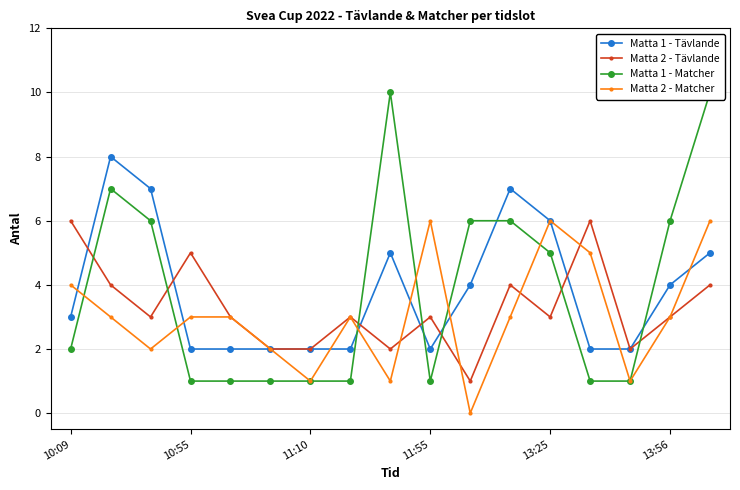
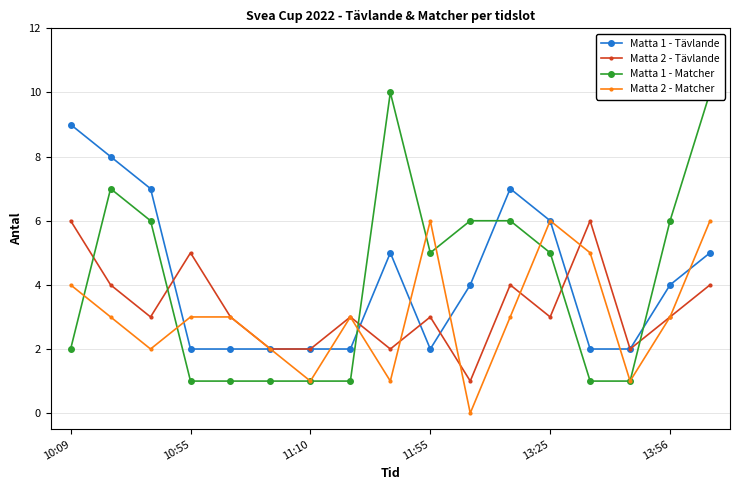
  {
    "Matta 1 - Tävlande": {
-     "10:09": 3,
+     "10:09": 9,
      "10:55": 2,
      "11:55": 2,
      "13:56": 4
    },
    "Matta 2 - Tävlande": {
      "10:09": 6,
      "10:55": 5,
      "11:55": 3,
      "13:25": 3
    },
    "Matta 1 - Matcher": {
      "10:09": 2,
      "10:55": 1,
-     "11:55": 1,
+     "11:55": 5,
      "13:25": 5,
      "13:56": 6
    },
    "Matta 2 - Matcher": {
      "10:09": 4,
      "10:55": 3,
      "11:55": 6
    }
  }
